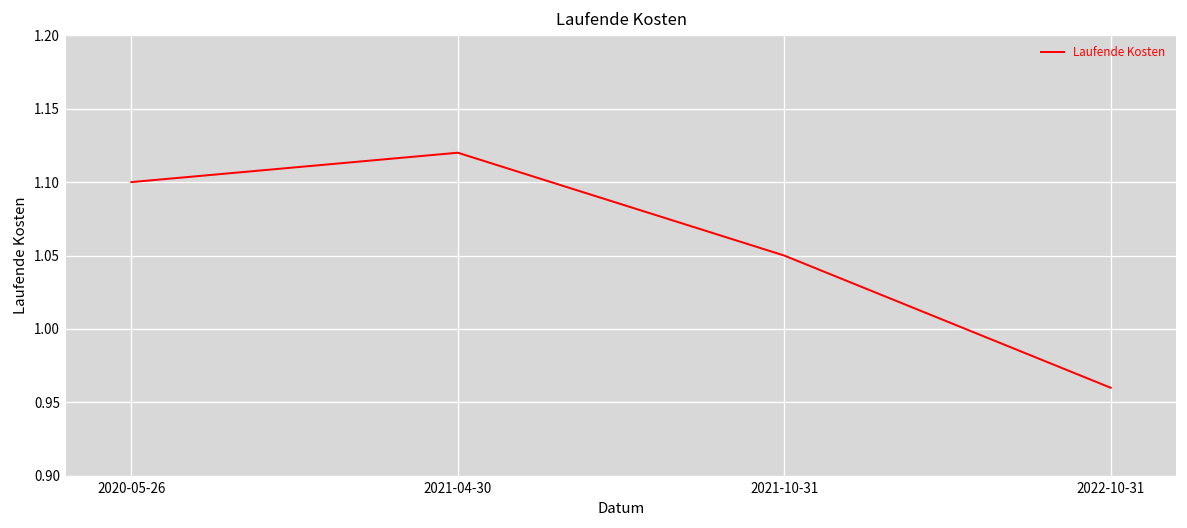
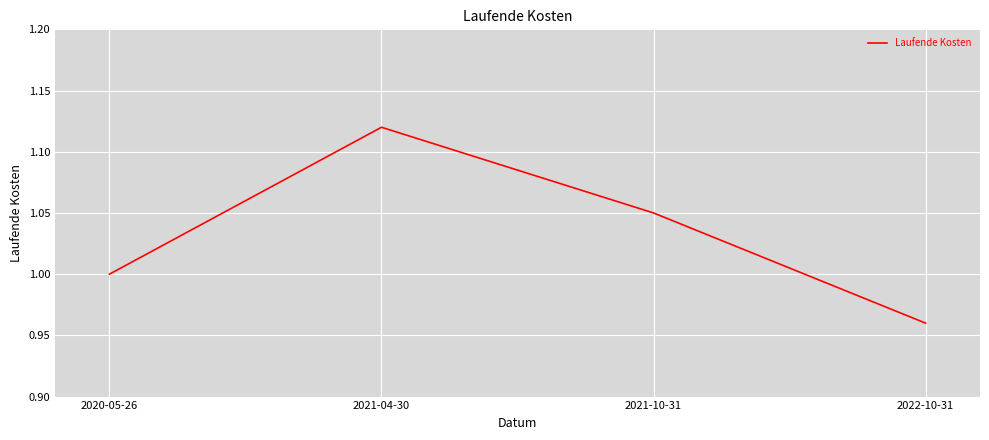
  {
-   "2020-05-26": 1.1,
+   "2020-05-26": 1.0,
    "2021-04-30": 1.120,
    "2021-10-31": 1.050,
    "2022-10-31": 0.960
  }
